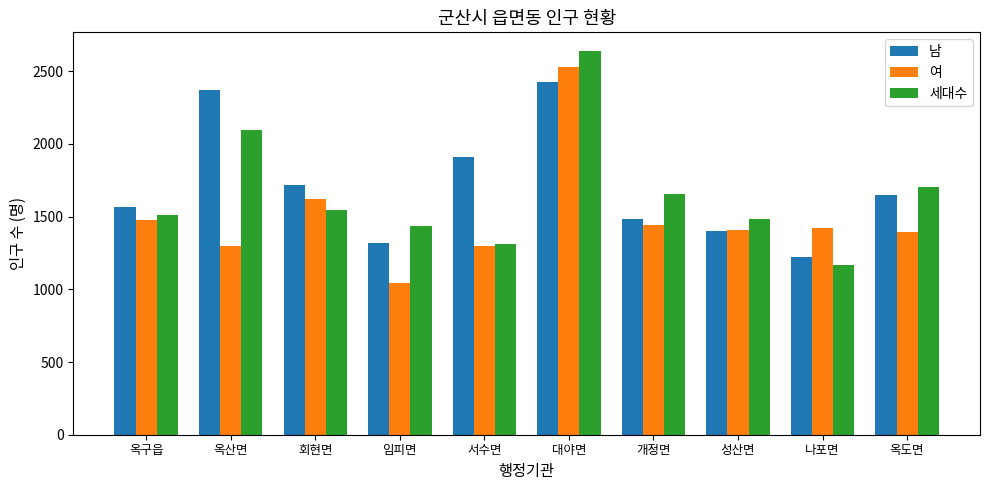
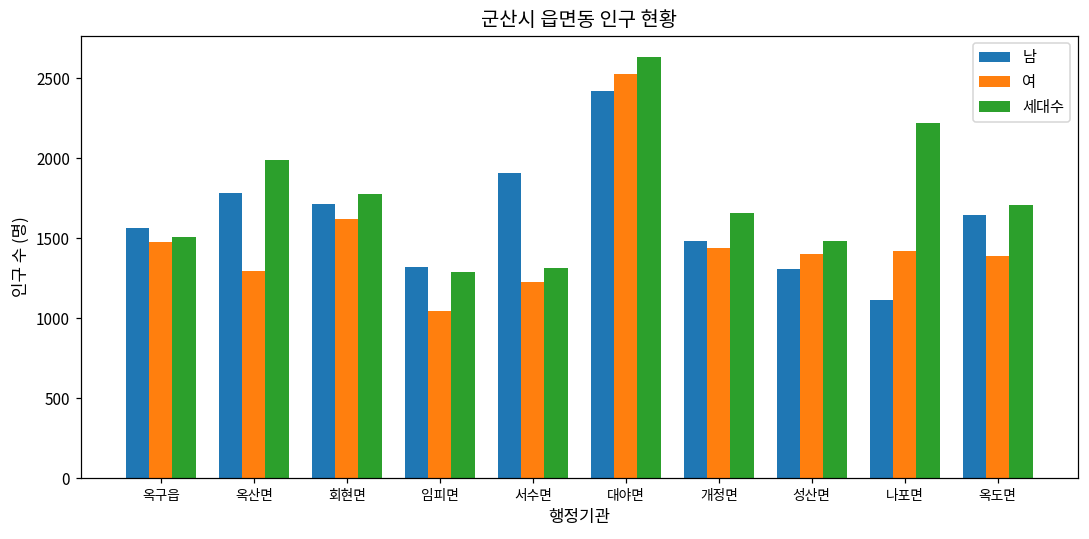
  {
    "남": {
      "옥구읍": 1560,
-     "옥산면": 2370,
+     "옥산면": 1780,
      "회현면": 1720,
      "임피면": 1320,
      "서수면": 1910,
      "대야면": 2420,
      "개정면": 1480,
-     "성산면": 1400,
-     "나포면": 1230,
+     "성산면": 1310,
+     "나포면": 1110,
      "옥도면": 1650
    },
    "여": {
      "옥구읍": 1480,
      "옥산면": 1300,
      "회현면": 1620,
      "임피면": 1050,
-     "서수면": 1300,
+     "서수면": 1220,
      "대야면": 2530,
      "개정면": 1440,
      "성산면": 1410,
      "나포면": 1420,
      "옥도면": 1390
    },
    "세대수": {
      "옥구읍": 1510,
-     "옥산면": 2090,
-     "회현면": 1550,
-     "임피면": 1430,
+     "옥산면": 1990,
+     "회현면": 1780,
+     "임피면": 1290,
      "서수면": 1310,
      "대야면": 2640,
      "개정면": 1660,
      "성산면": 1490,
-     "나포면": 1160,
+     "나포면": 2220,
      "옥도면": 1710
    }
  }
